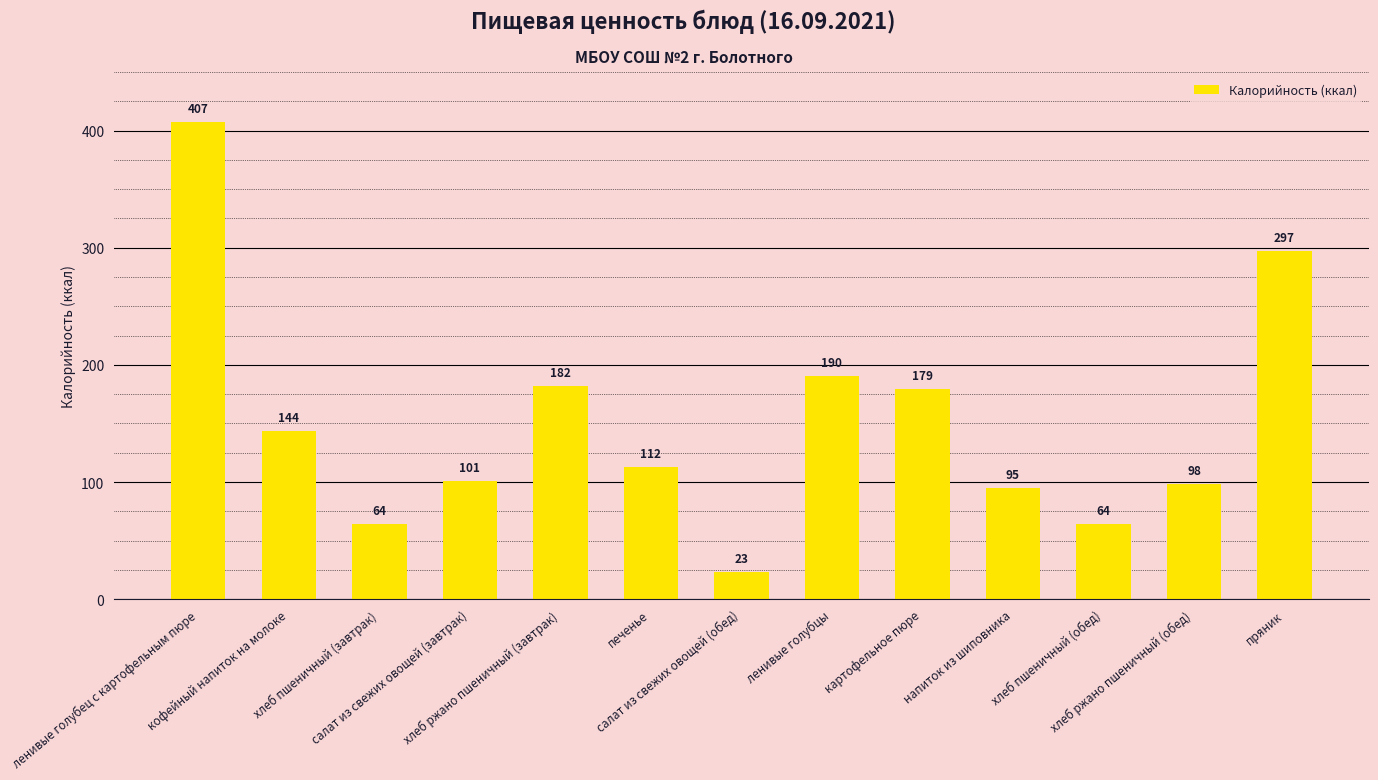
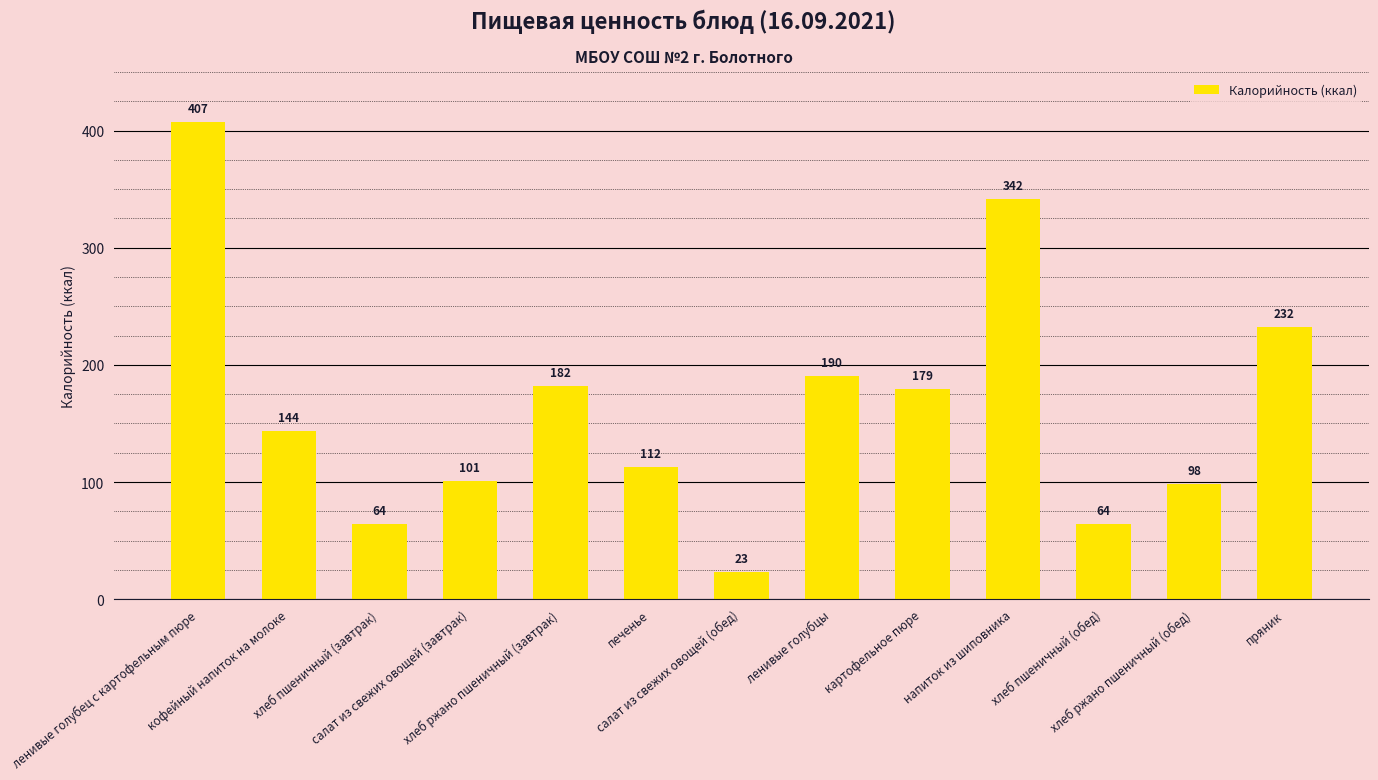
  {
    "ленивые голубец с картофельным пюре": 407,
    "кофейный напиток на молоке": 144,
    "хлеб пшеничный (завтрак)": 64,
    "салат из свежих овощей (завтрак)": 101,
    "хлеб ржано пшеничный (завтрак)": 182,
    "печенье": 112,
    "салат из свежих овощей (обед)": 23,
    "ленивые голубцы": 190,
    "картофельное пюре": 179,
-   "напиток из шиповника": 95,
+   "напиток из шиповника": 342,
    "хлеб пшеничный (обед)": 64,
    "хлеб ржано пшеничный (обед)": 98,
-   "пряник": 297
+   "пряник": 232
  }
